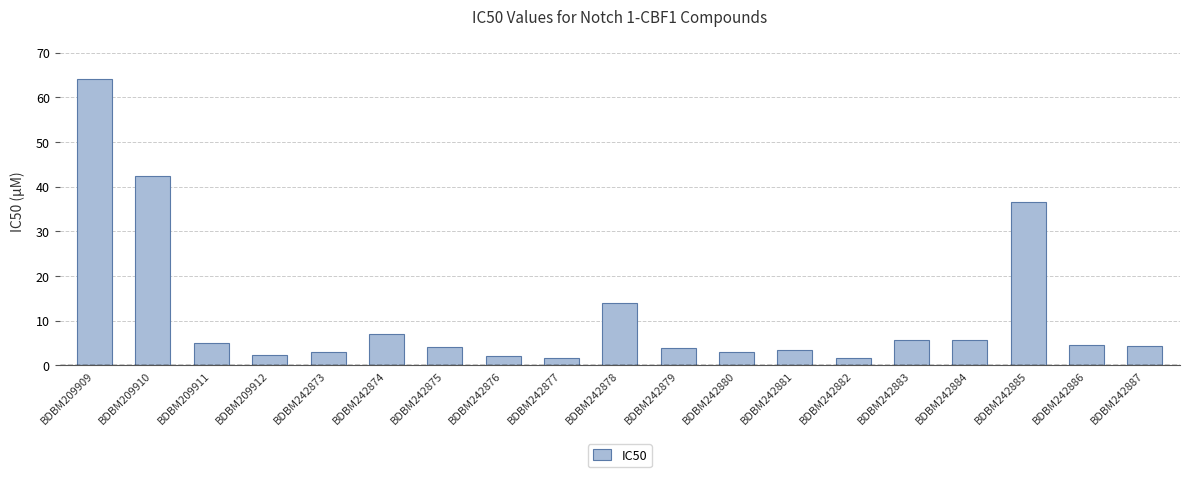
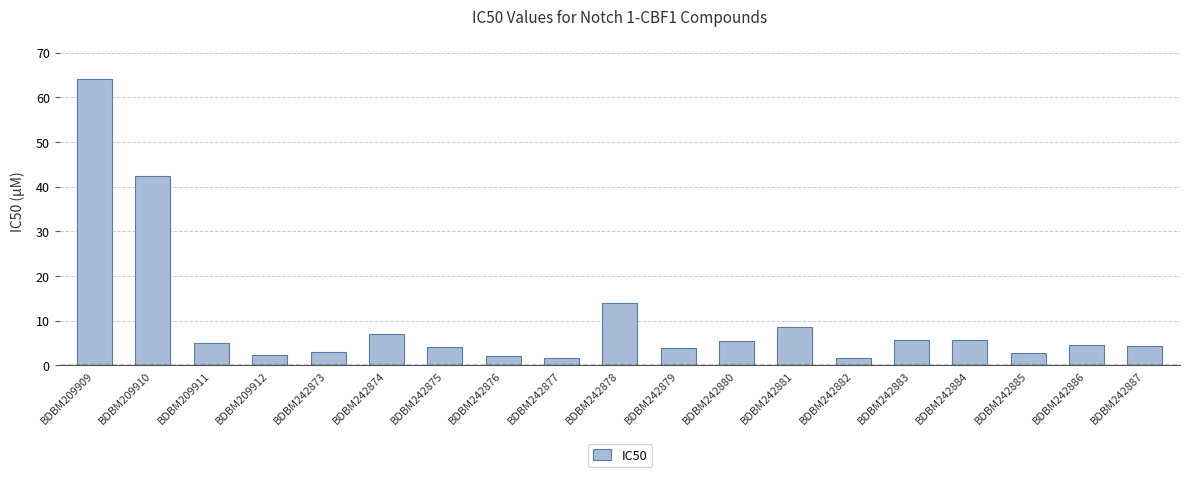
  {
    "BDBM209909": 64,
    "BDBM209910": 42,
    "BDBM209911": 5,
    "BDBM209912": 2,
    "BDBM242873": 3,
    "BDBM242874": 7,
    "BDBM242875": 4,
    "BDBM242876": 2,
    "BDBM242877": 2,
    "BDBM242878": 14,
    "BDBM242879": 4,
-   "BDBM242880": 3,
-   "BDBM242881": 4,
+   "BDBM242880": 5,
+   "BDBM242881": 9,
    "BDBM242882": 2,
    "BDBM242883": 6,
    "BDBM242884": 6,
-   "BDBM242885": 37,
+   "BDBM242885": 3,
    "BDBM242886": 5,
    "BDBM242887": 4
  }
